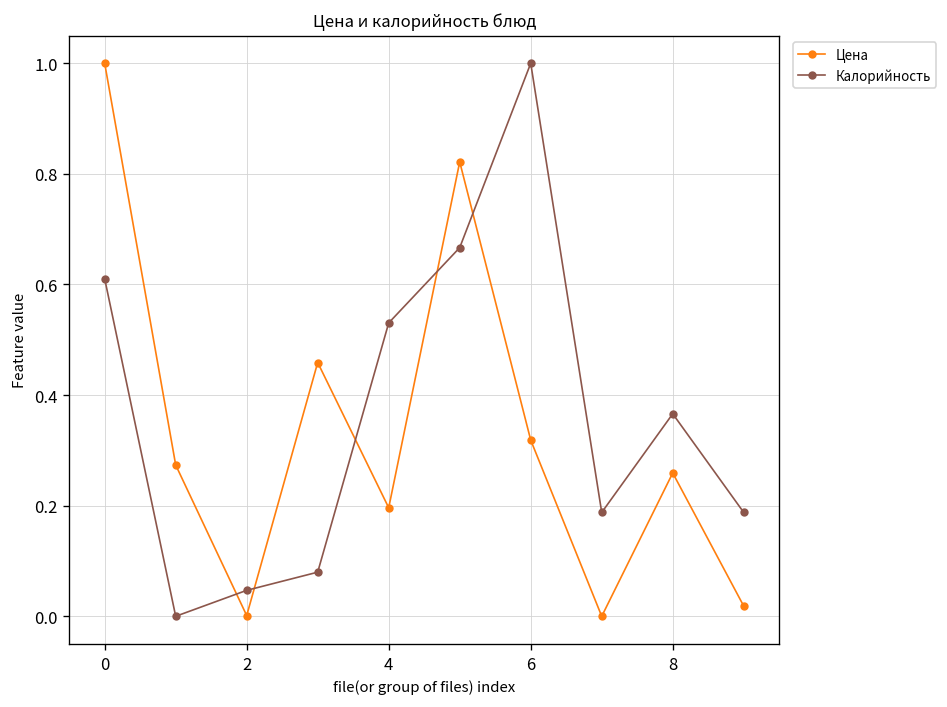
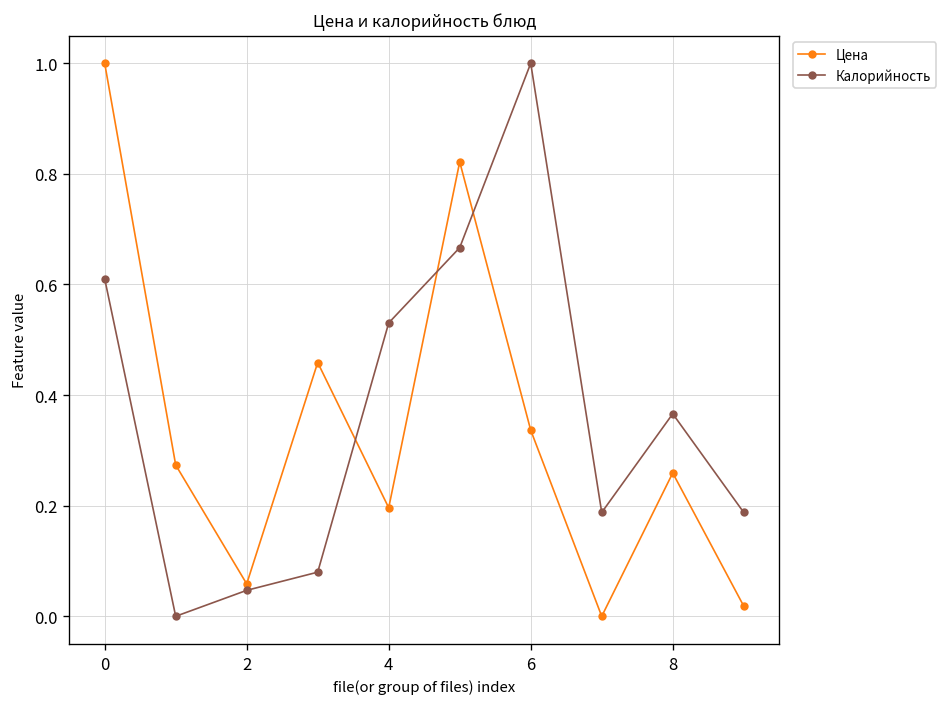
  {
    "Цена": {
      "0": 1.00,
-     "2": 0.00,
+     "2": 0.06,
      "4": 0.20,
-     "6": 0.32,
+     "6": 0.34,
      "8": 0.26
    },
    "Калорийность": {
      "0": 0.61,
      "2": 0.05,
      "4": 0.53,
      "6": 1.00,
      "8": 0.37
    }
  }
